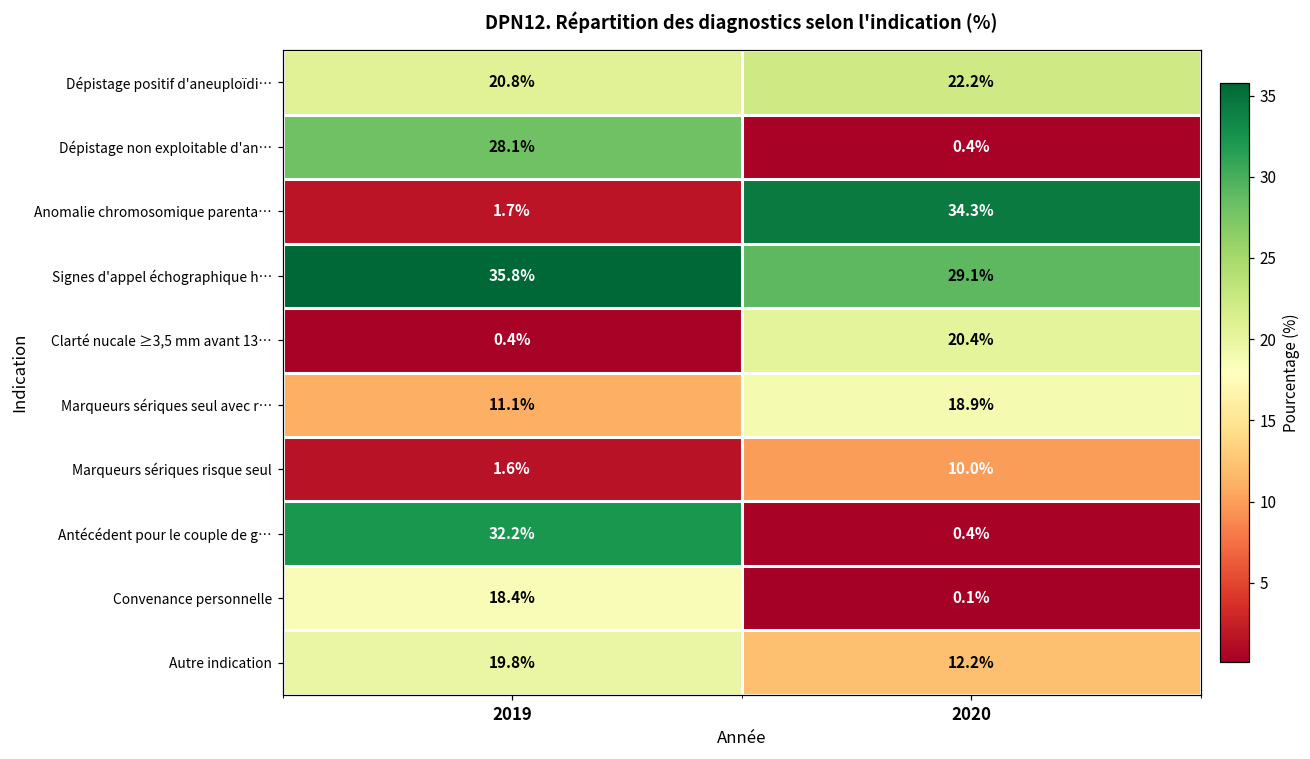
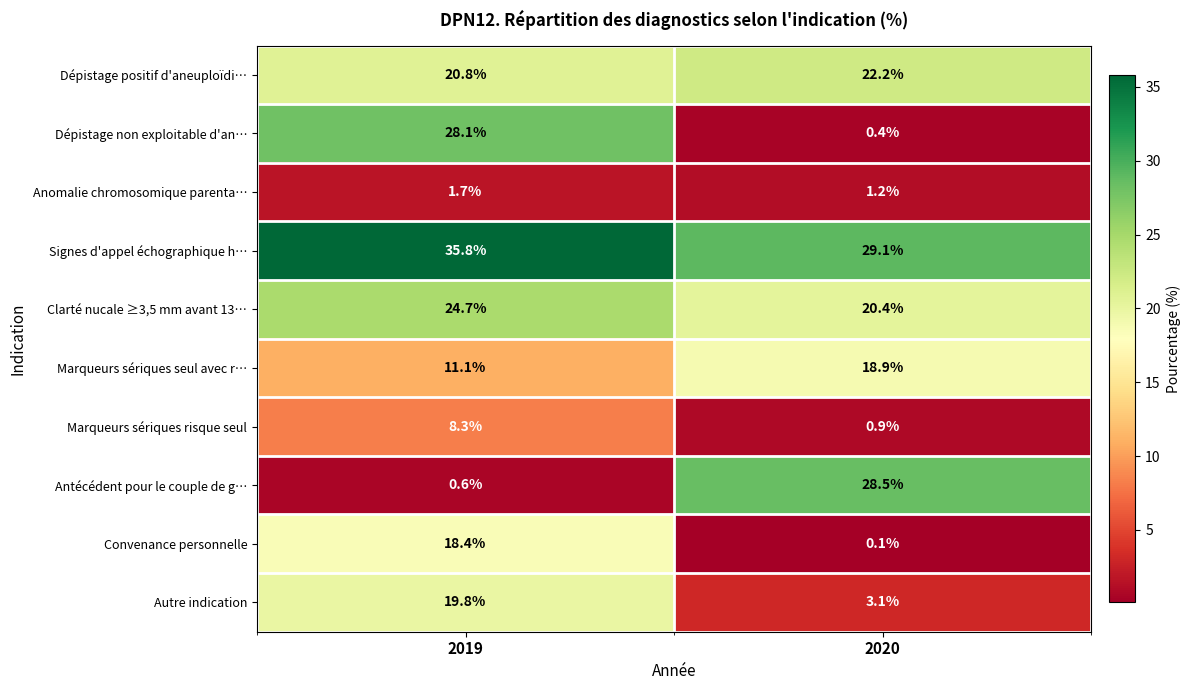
  {
    "Dépistage positif d'aneuploïdi…": {
      "2019": "20.8%",
      "2020": "22.2%"
    },
    "Dépistage non exploitable d'an…": {
      "2019": "28.1%",
      "2020": "0.4%"
    },
    "Anomalie chromosomique parenta…": {
      "2019": "1.7%",
-     "2020": "34.3%"
+     "2020": "1.2%"
    },
    "Signes d'appel échographique h…": {
      "2019": "35.8%",
      "2020": "29.1%"
    },
    "Clarté nucale ≥3,5 mm avant 13…": {
-     "2019": "0.4%",
+     "2019": "24.7%",
      "2020": "20.4%"
    },
    "Marqueurs sériques seul avec r…": {
      "2019": "11.1%",
      "2020": "18.9%"
    },
    "Marqueurs sériques risque seul": {
-     "2019": "1.6%",
-     "2020": "10.0%"
+     "2019": "8.3%",
+     "2020": "0.9%"
    },
    "Antécédent pour le couple de g…": {
-     "2019": "32.2%",
-     "2020": "0.4%"
+     "2019": "0.6%",
+     "2020": "28.5%"
    },
    "Convenance personnelle": {
      "2019": "18.4%",
      "2020": "0.1%"
    },
    "Autre indication": {
      "2019": "19.8%",
-     "2020": "12.2%"
+     "2020": "3.1%"
    }
  }
